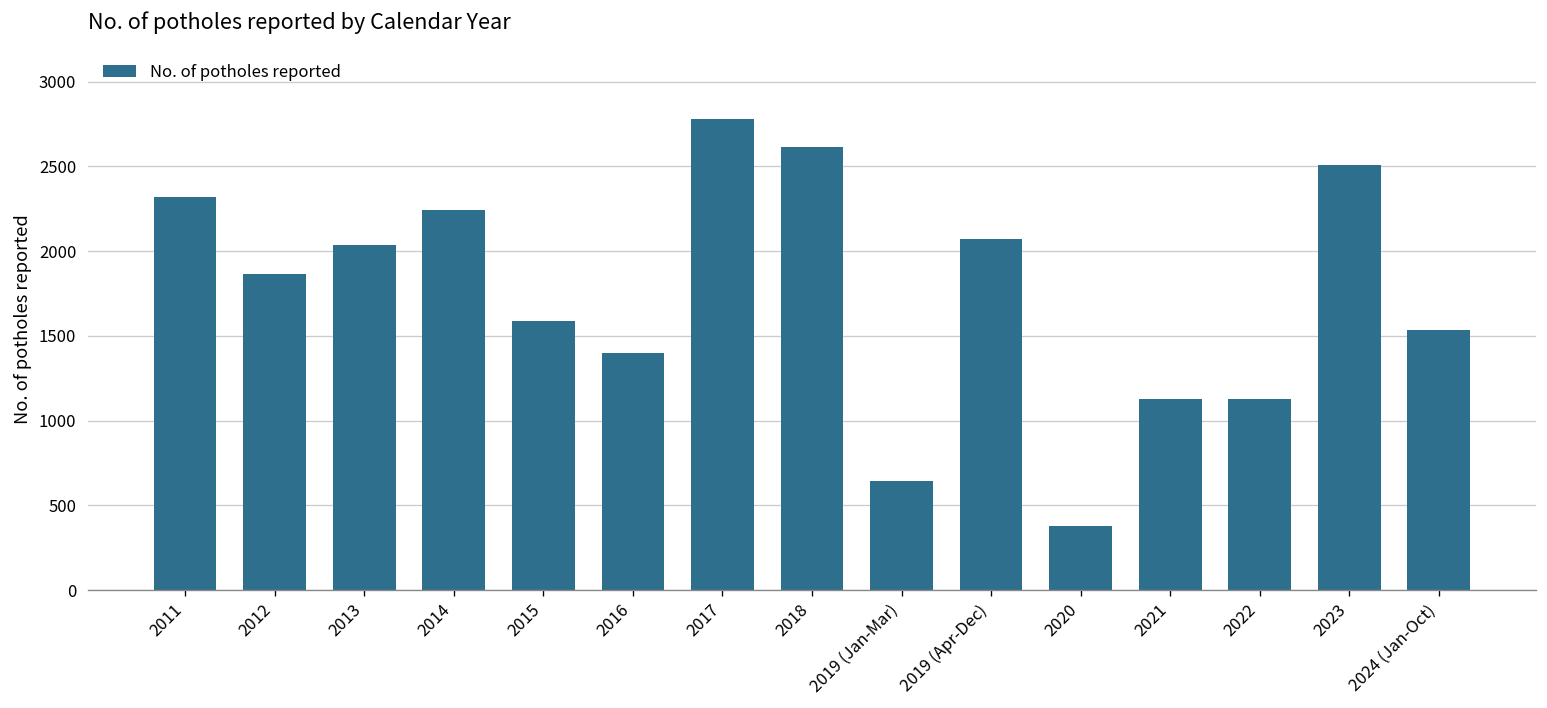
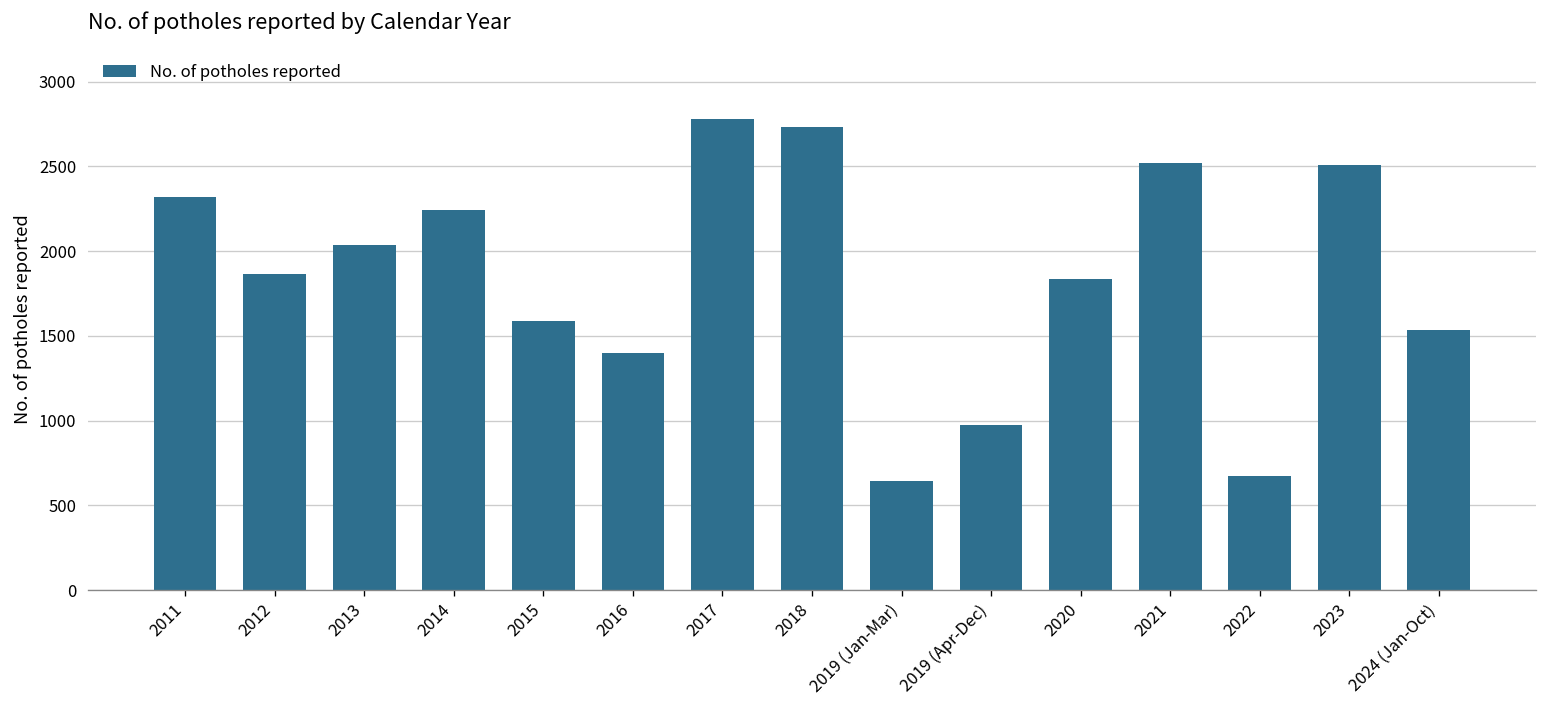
  {
    "2011": 2320,
    "2012": 1860,
    "2013": 2040,
    "2014": 2250,
    "2015": 1590,
    "2016": 1400,
    "2017": 2780,
-   "2018": 2620,
+   "2018": 2730,
    "2019 (Jan-Mar)": 640,
-   "2019 (Apr-Dec)": 2070,
-   "2020": 380,
-   "2021": 1130,
-   "2022": 1130,
+   "2019 (Apr-Dec)": 980,
+   "2020": 1840,
+   "2021": 2520,
+   "2022": 670,
    "2023": 2510,
    "2024 (Jan-Oct)": 1530
  }
